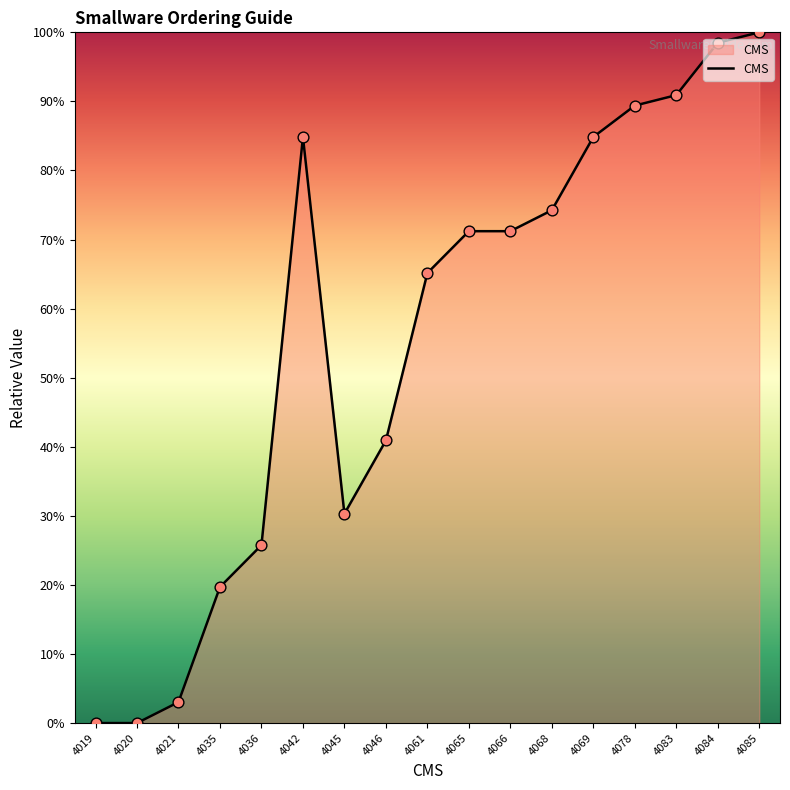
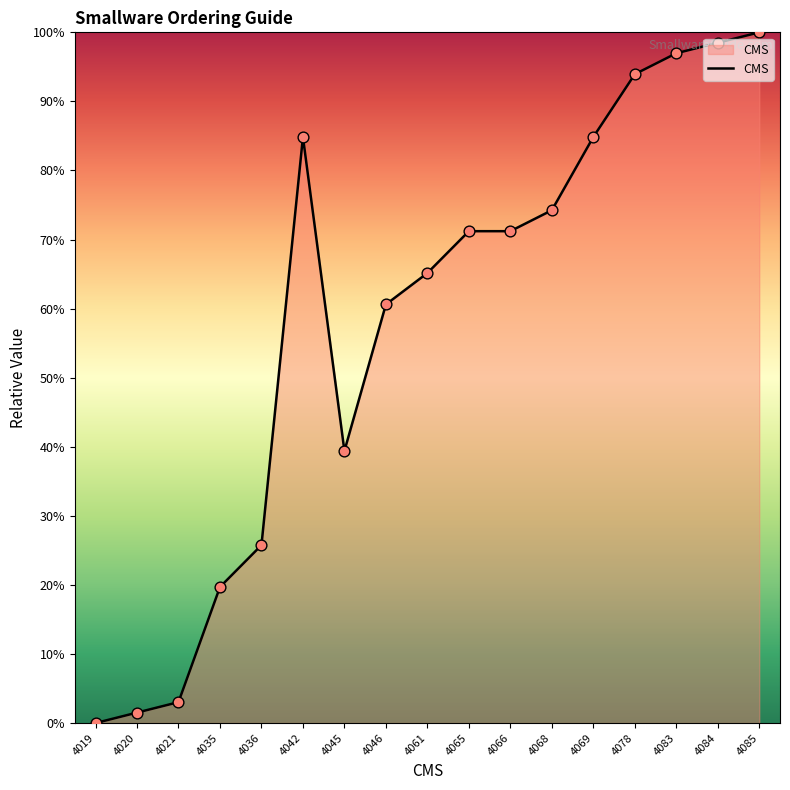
  {
    "4019": "0%",
-   "4020": "0%",
+   "4020": "2%",
    "4021": "3%",
    "4035": "20%",
    "4036": "26%",
    "4042": "85%",
-   "4045": "30%",
-   "4046": "41%",
+   "4045": "39%",
+   "4046": "61%",
    "4061": "65%",
    "4065": "71%",
    "4066": "71%",
    "4068": "74%",
    "4069": "85%",
-   "4078": "89%",
-   "4083": "91%",
+   "4078": "94%",
+   "4083": "97%",
    "4085": "100%"
  }
